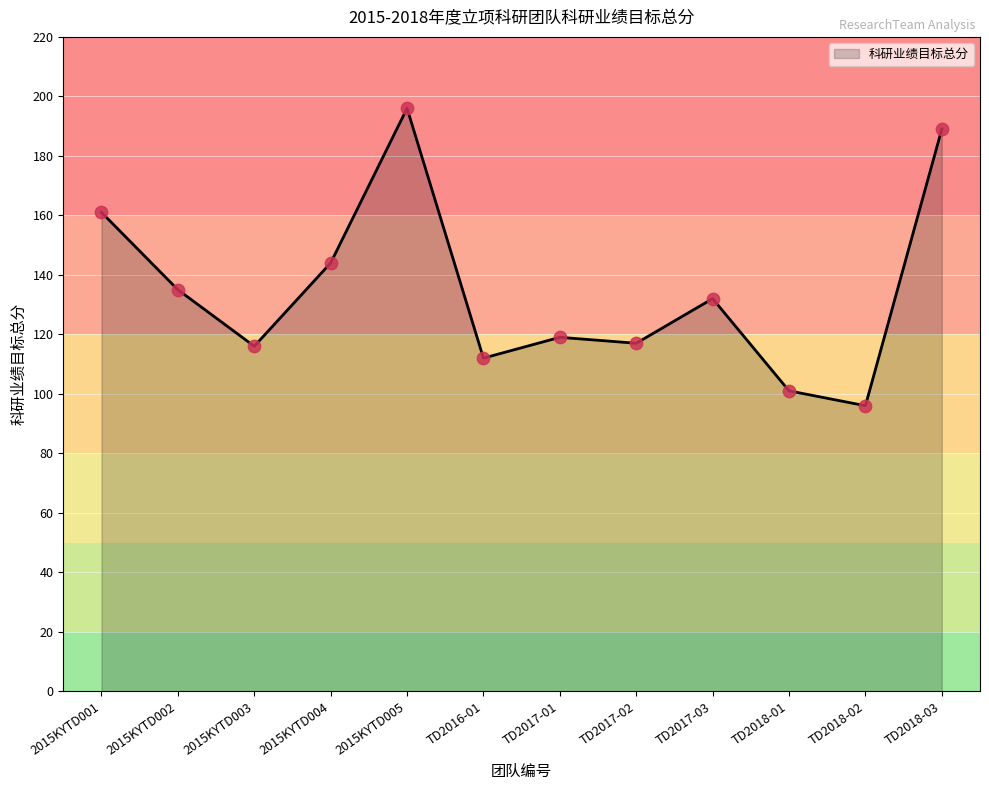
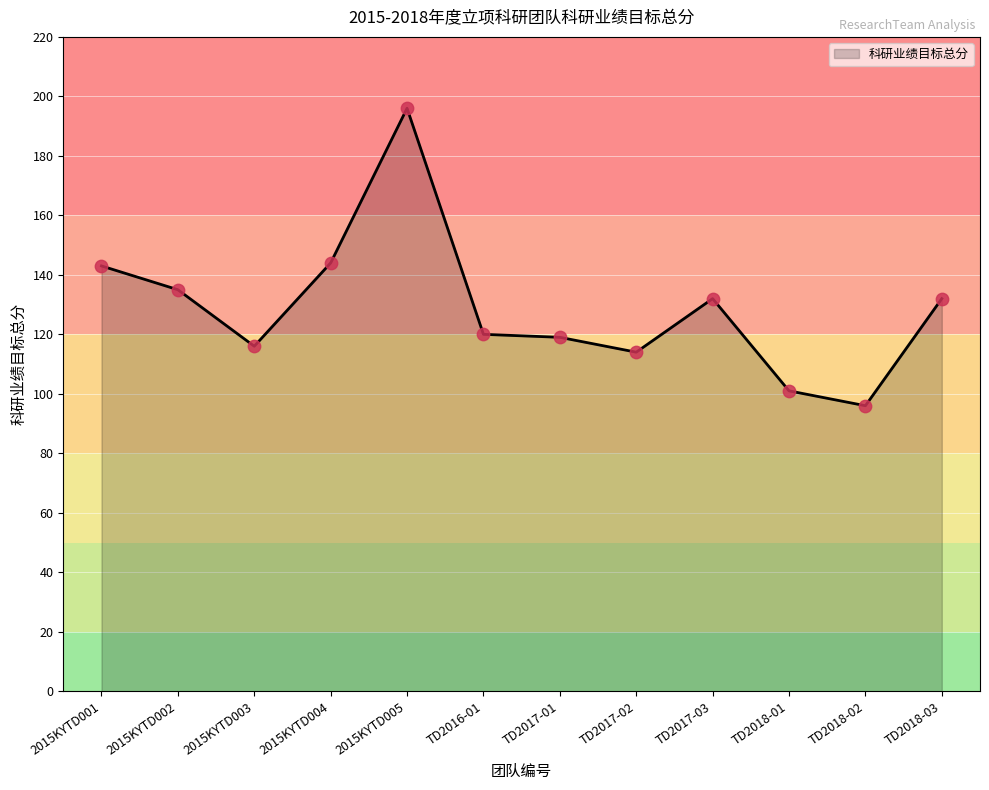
  {
-   "2015KYTD001": 161,
+   "2015KYTD001": 143,
    "2015KYTD002": 135,
    "2015KYTD003": 116,
    "2015KYTD004": 144,
    "2015KYTD005": 196,
-   "TD2016-01": 112,
+   "TD2016-01": 120,
    "TD2017-01": 119,
-   "TD2017-02": 117,
+   "TD2017-02": 114,
    "TD2017-03": 132,
    "TD2018-01": 101,
    "TD2018-02": 96,
-   "TD2018-03": 189
+   "TD2018-03": 132
  }
